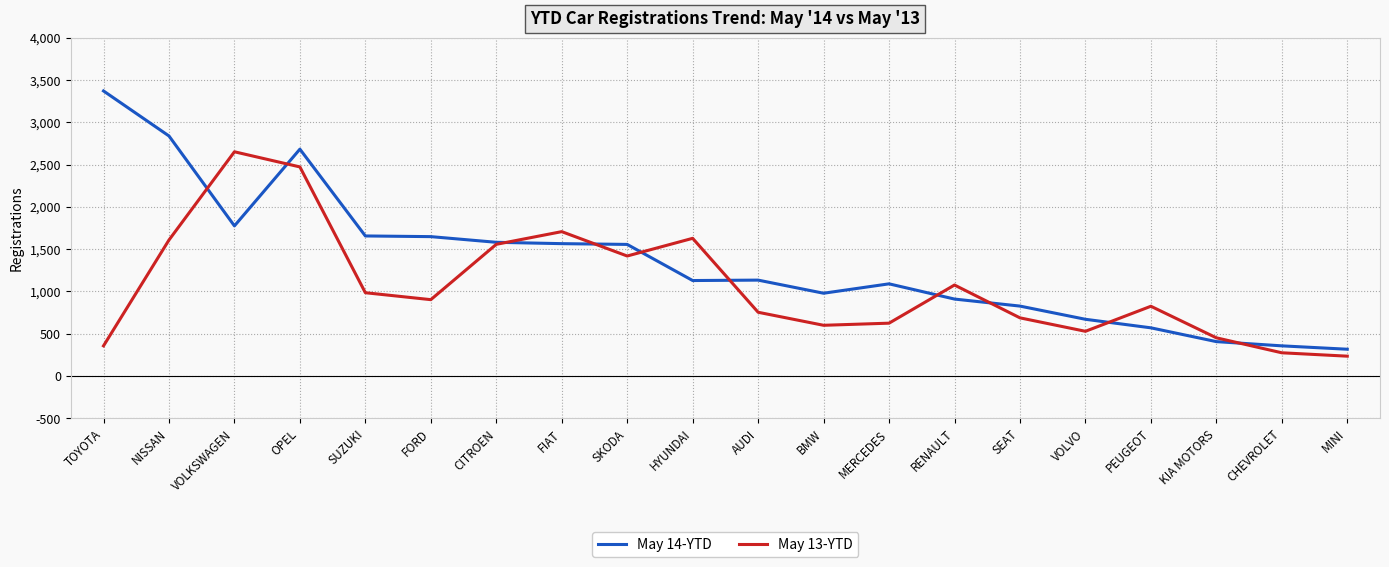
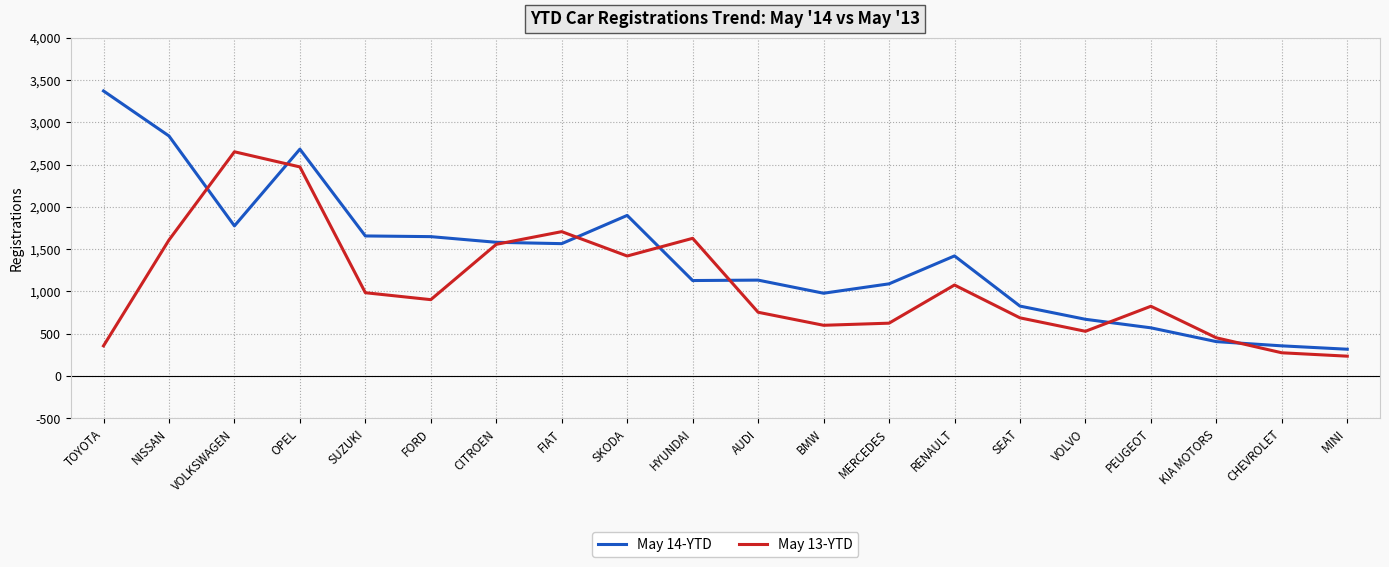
  {
    "May 14-YTD": {
      "TOYOTA": "3,400",
      "NISSAN": "2,800",
      "VOLKSWAGEN": "1,800",
      "OPEL": "2,700",
      "SUZUKI": "1,700",
      "FORD": "1,600",
      "FIAT": "1,600",
-     "SKODA": "1,600",
+     "SKODA": "1,900",
      "HYUNDAI": "1,100",
      "AUDI": "1,100",
      "BMW": "1,000",
      "MERCEDES": "1,100",
-     "RENAULT": "900",
+     "RENAULT": "1,400",
      "SEAT": "800",
      "VOLVO": "700",
      "PEUGEOT": "600",
      "KIA MOTORS": "400",
      "CHEVROLET": "400",
      "MINI": "300"
    },
    "May 13-YTD": {
      "TOYOTA": "400",
      "NISSAN": "1,600",
      "VOLKSWAGEN": "2,700",
      "OPEL": "2,500",
      "SUZUKI": "1,000",
      "FORD": "900",
      "FIAT": "1,700",
      "SKODA": "1,400",
      "HYUNDAI": "1,600",
      "AUDI": "800",
      "BMW": "600",
      "MERCEDES": "600",
      "RENAULT": "1,100",
      "SEAT": "700",
      "VOLVO": "500",
      "PEUGEOT": "800",
      "KIA MOTORS": "500",
      "CHEVROLET": "300",
      "MINI": "200"
    }
  }
